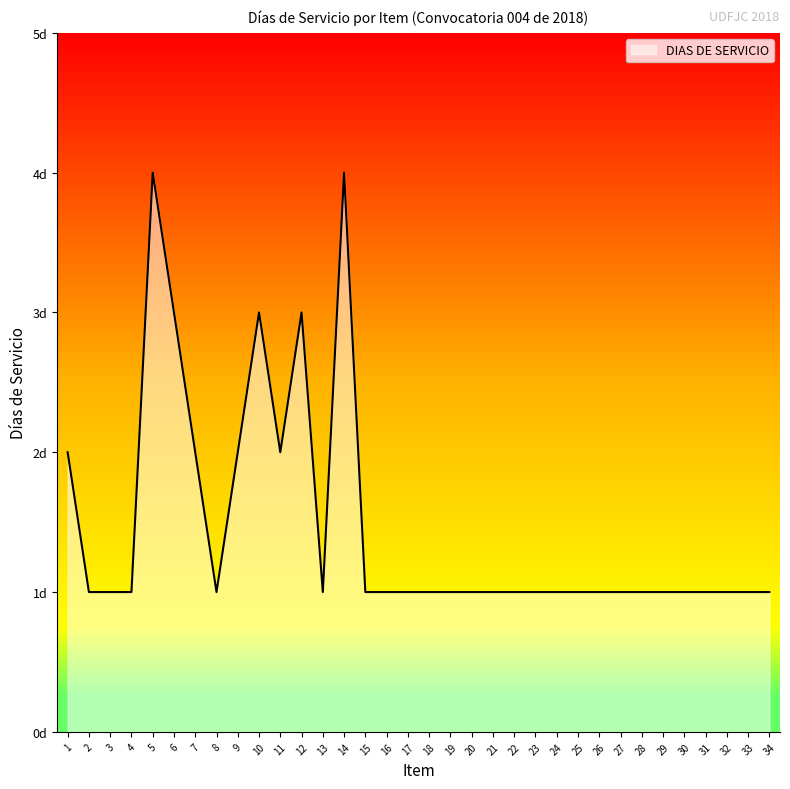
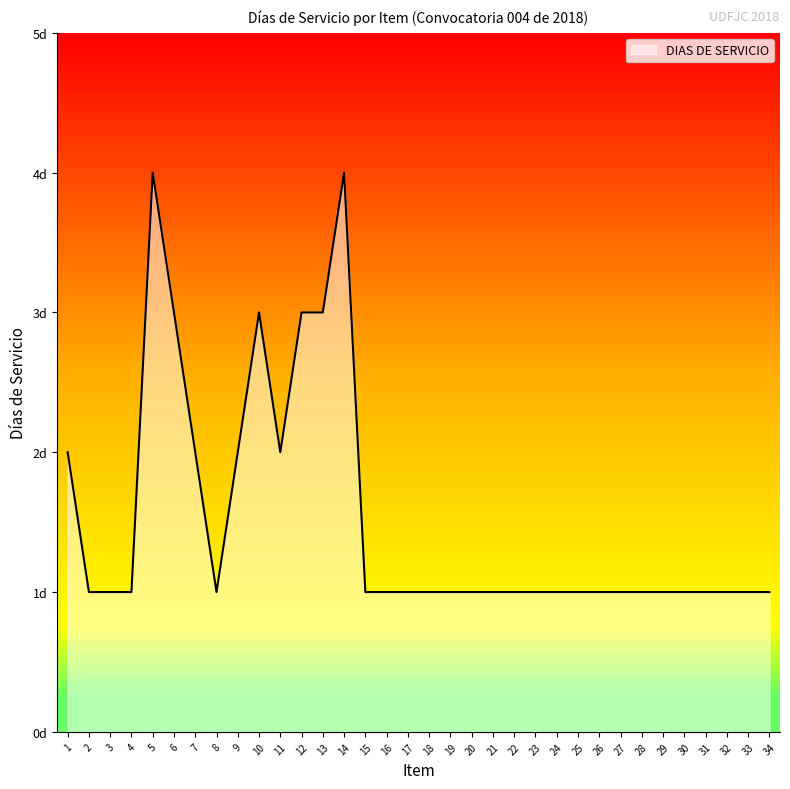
  {
    "1": "2d",
    "2": "1d",
    "3": "1d",
    "4": "1d",
    "5": "4d",
    "6": "3d",
    "7": "2d",
    "8": "1d",
    "9": "2d",
    "10": "3d",
    "11": "2d",
    "12": "3d",
-   "13": "1d",
+   "13": "3d",
    "14": "4d",
    "15": "1d",
    "16": "1d",
    "17": "1d",
    "18": "1d",
    "19": "1d",
    "20": "1d",
    "21": "1d",
    "22": "1d",
    "23": "1d",
    "24": "1d",
    "25": "1d",
    "26": "1d",
    "27": "1d",
    "28": "1d",
    "29": "1d",
    "30": "1d",
    "31": "1d",
    "32": "1d",
    "33": "1d",
    "34": "1d"
  }
